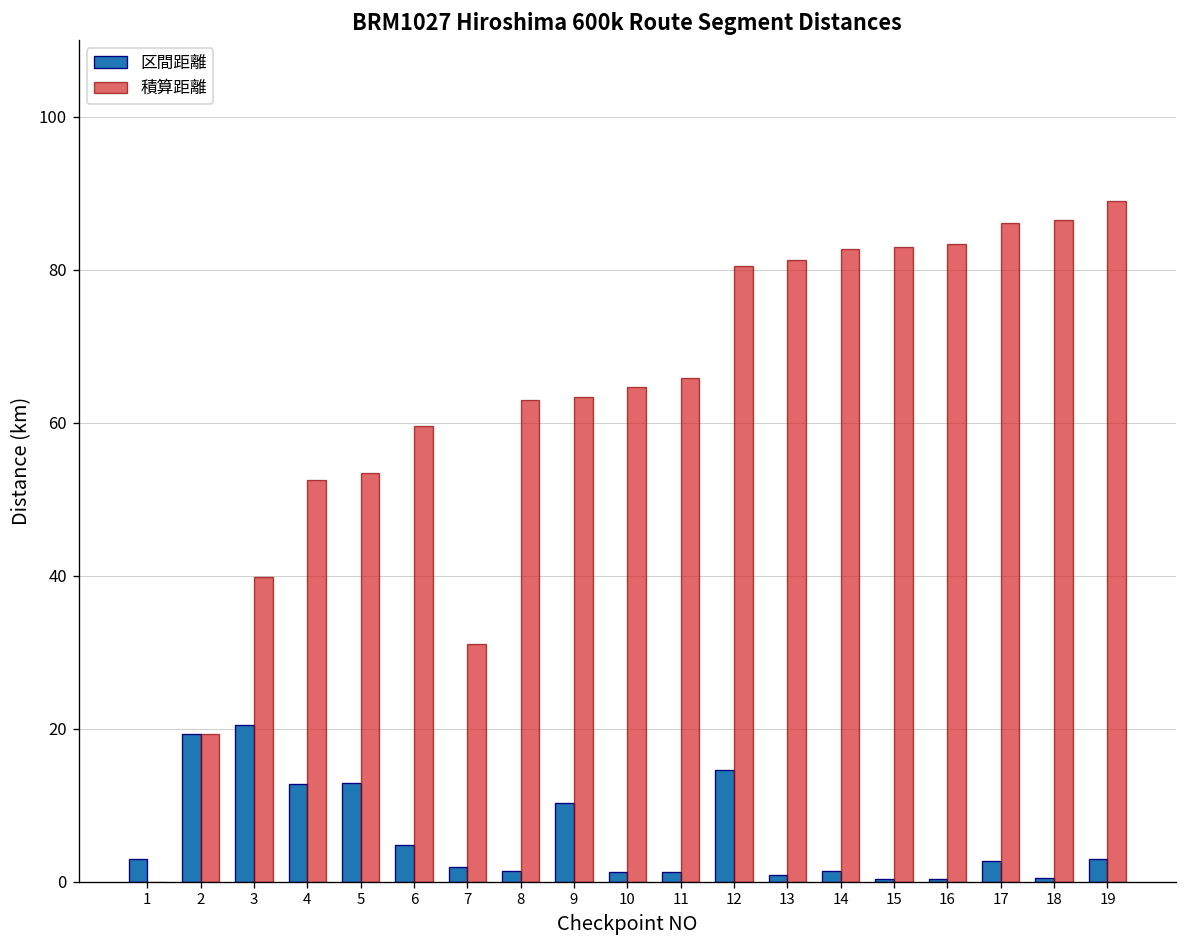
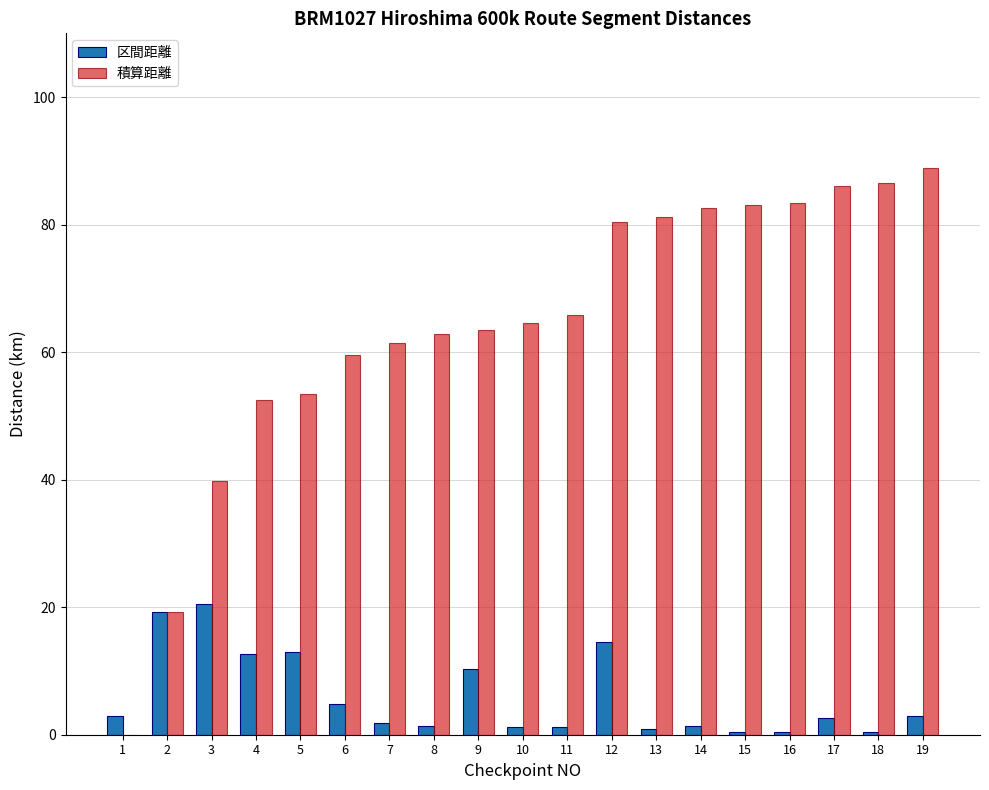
  {
    "区間距離": {
      "1": 3,
      "2": 19,
      "3": 21,
      "4": 13,
      "5": 13,
      "6": 5,
      "7": 2,
      "8": 1,
      "9": 10,
      "10": 1,
      "11": 1,
      "12": 15,
      "13": 1,
      "14": 1,
      "17": 3,
      "18": 0,
      "19": 3
    },
    "積算距離": {
      "1": 0,
      "2": 19,
      "3": 40,
      "4": 53,
      "5": 53,
      "6": 60,
-     "7": 31,
+     "7": 62,
      "8": 63,
      "9": 63,
      "10": 65,
      "11": 66,
      "12": 80,
      "13": 81,
      "14": 83,
      "15": 83,
      "16": 83,
      "17": 86,
      "18": 87,
      "19": 89
    }
  }
